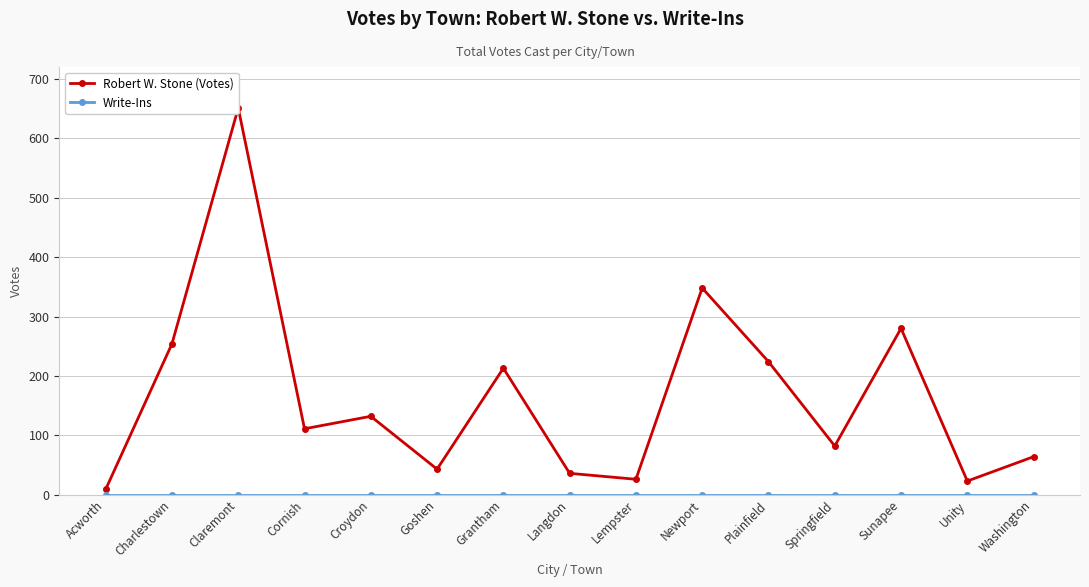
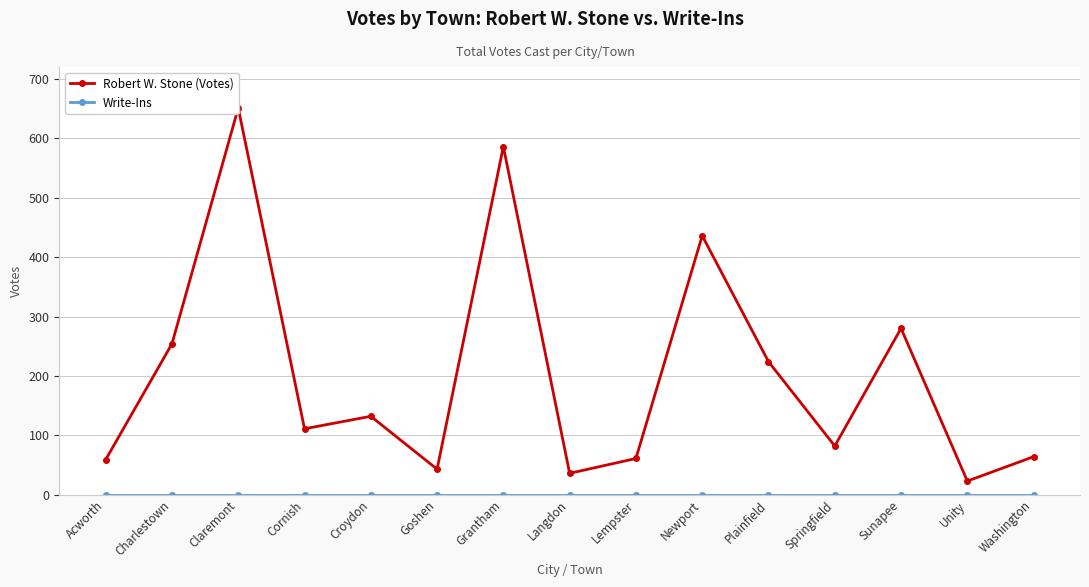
  {
    "Robert W. Stone (Votes)": {
-     "Acworth": 10,
+     "Acworth": 60,
      "Charlestown": 250,
      "Cornish": 110,
      "Croydon": 130,
      "Goshen": 40,
-     "Grantham": 210,
+     "Grantham": 590,
      "Langdon": 40,
-     "Lempster": 30,
-     "Newport": 350,
+     "Lempster": 60,
+     "Newport": 440,
      "Plainfield": 220,
      "Springfield": 80,
      "Sunapee": 280,
      "Unity": 20,
      "Washington": 60
    },
    "Write-Ins": {
      "Acworth": 0,
      "Charlestown": 0,
      "Claremont": 0,
      "Cornish": 0,
      "Croydon": 0,
      "Goshen": 0,
      "Grantham": 0,
      "Langdon": 0,
      "Lempster": 0,
      "Newport": 0,
      "Plainfield": 0,
      "Springfield": 0,
      "Sunapee": 0,
      "Unity": 0,
      "Washington": 0
    }
  }
